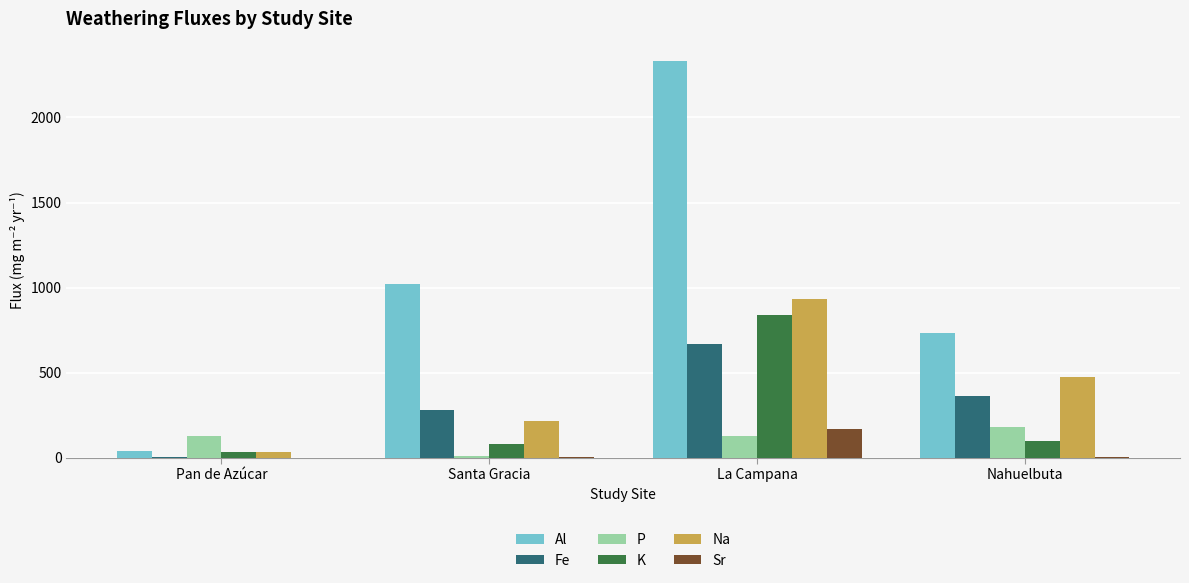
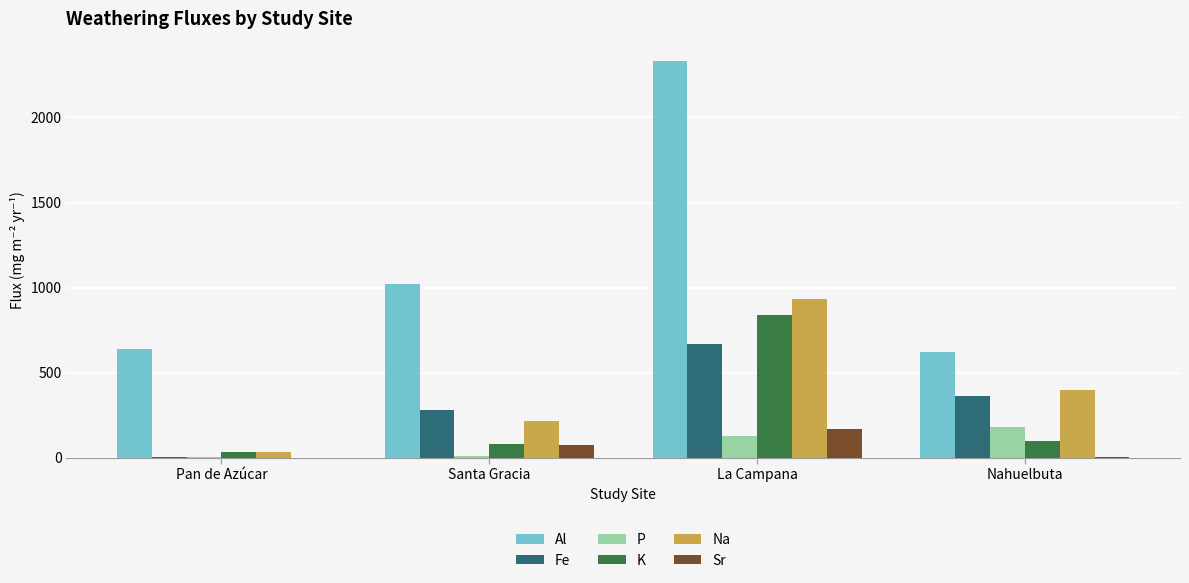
  {
    "Al": {
-     "Pan de Azúcar": 40,
+     "Pan de Azúcar": 640,
      "Santa Gracia": 1020,
      "La Campana": 2330,
-     "Nahuelbuta": 740
+     "Nahuelbuta": 620
    },
    "P": {
-     "Pan de Azúcar": 130,
+     "Pan de Azúcar": 0,
      "La Campana": 130,
      "Nahuelbuta": 180
    },
    "Na": {
      "Pan de Azúcar": 30,
      "Santa Gracia": 210,
      "La Campana": 930,
-     "Nahuelbuta": 470
+     "Nahuelbuta": 400
    },
    "Sr": {
-     "Santa Gracia": 10,
+     "Santa Gracia": 70,
      "La Campana": 170
    }
  }
